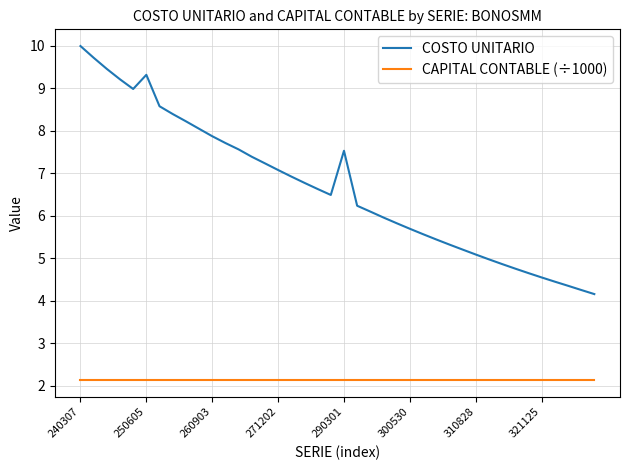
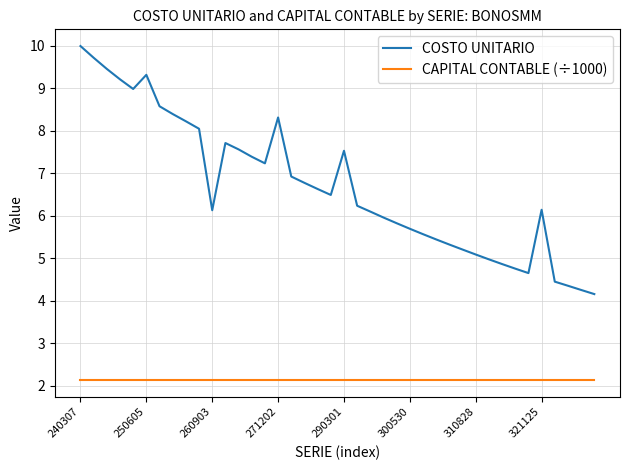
  {
    "COSTO UNITARIO": {
      "240307": 10.0,
      "250605": 9.3,
-     "260903": 7.9,
-     "271202": 7.1,
+     "260903": 6.1,
+     "271202": 8.3,
      "290301": 7.5,
      "300530": 5.7,
      "310828": 5.1,
-     "321125": 4.5
+     "321125": 6.1
    },
    "CAPITAL CONTABLE (÷1000)": {
      "240307": 2.1,
      "250605": 2.1,
      "260903": 2.1,
      "271202": 2.1,
      "290301": 2.1,
      "300530": 2.1,
      "310828": 2.1,
      "321125": 2.1
    }
  }
